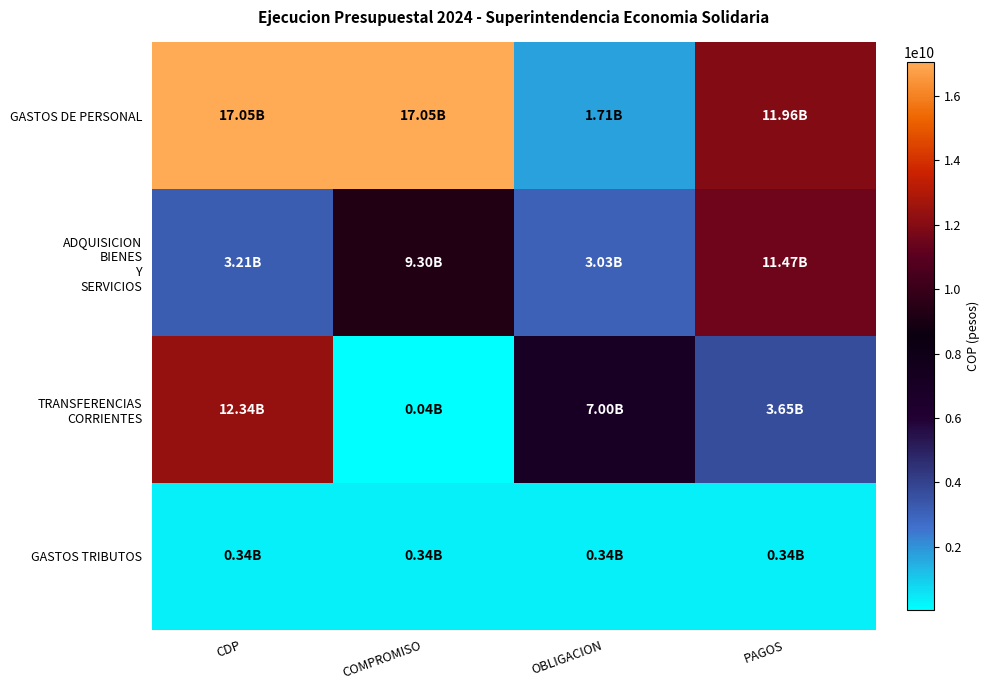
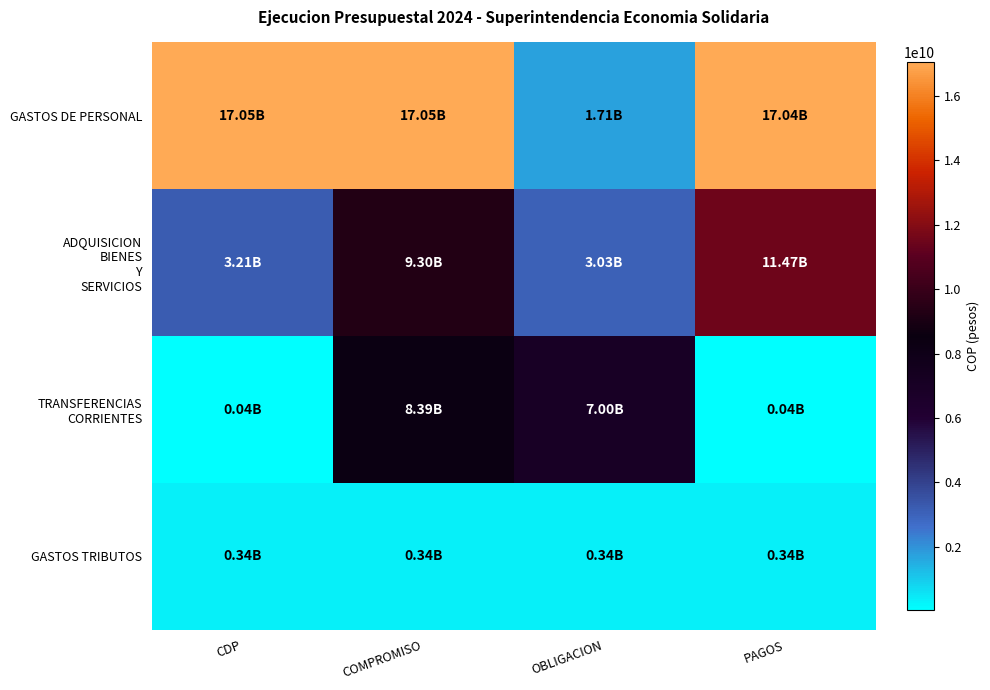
  {
    "GASTOS DE PERSONAL": {
      "CDP": "17.05B",
      "COMPROMISO": "17.05B",
      "OBLIGACION": "1.71B",
-     "PAGOS": "11.96B"
+     "PAGOS": "17.04B"
    },
    "ADQUISICION BIENES Y SERVICIOS": {
      "CDP": "3.21B",
      "COMPROMISO": "9.30B",
      "OBLIGACION": "3.03B",
      "PAGOS": "11.47B"
    },
    "TRANSFERENCIAS CORRIENTES": {
-     "CDP": "12.34B",
-     "COMPROMISO": "0.04B",
+     "CDP": "0.04B",
+     "COMPROMISO": "8.39B",
      "OBLIGACION": "7.00B",
-     "PAGOS": "3.65B"
+     "PAGOS": "0.04B"
    },
    "GASTOS TRIBUTOS": {
      "CDP": "0.34B",
      "COMPROMISO": "0.34B",
      "OBLIGACION": "0.34B",
      "PAGOS": "0.34B"
    }
  }
